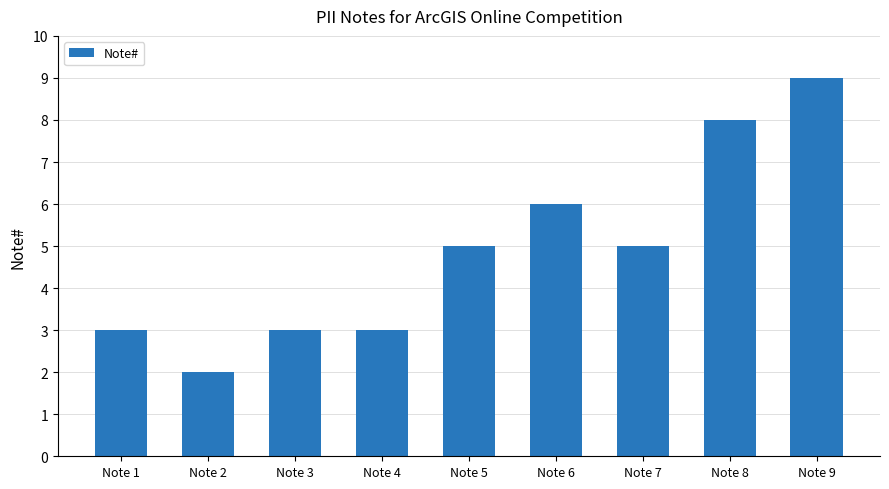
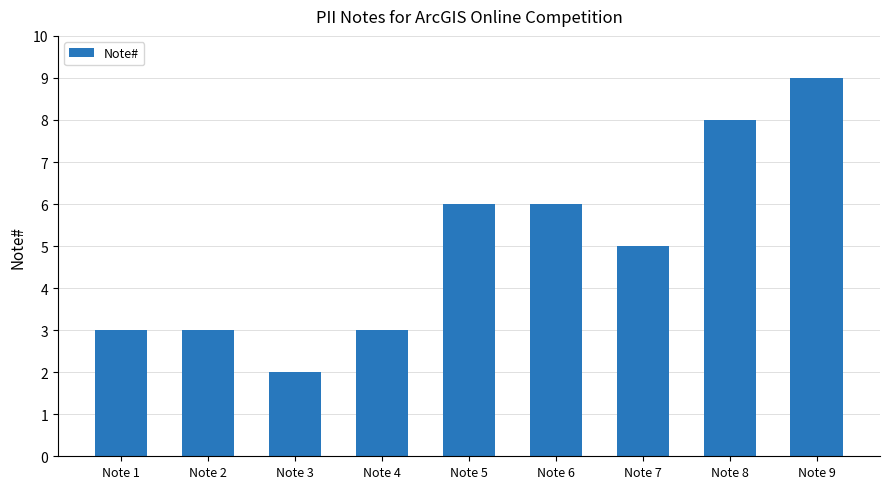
  {
    "Note 1": 3,
-   "Note 2": 2,
-   "Note 3": 3,
+   "Note 2": 3,
+   "Note 3": 2,
    "Note 4": 3,
-   "Note 5": 5,
+   "Note 5": 6,
    "Note 6": 6,
    "Note 7": 5,
    "Note 8": 8,
    "Note 9": 9
  }
